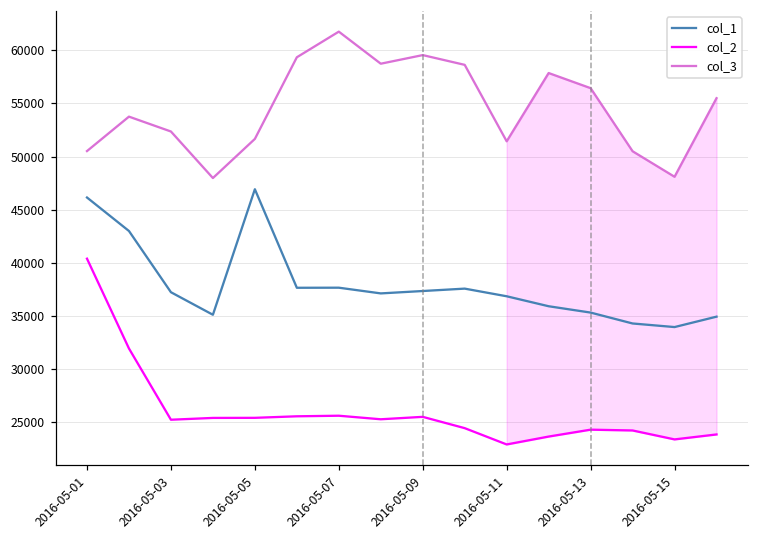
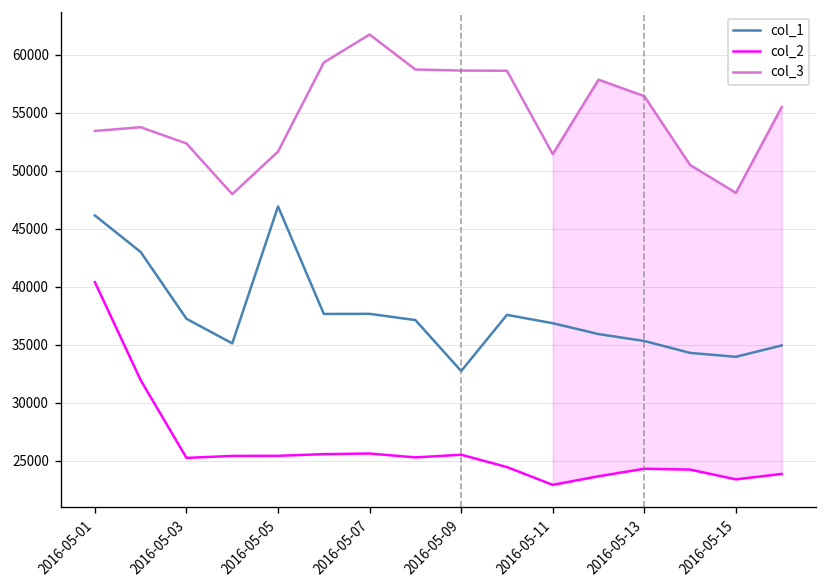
  {
    "col_1": {
      "2016-05-01": 46000,
      "2016-05-03": 37000,
      "2016-05-05": 47000,
      "2016-05-07": 38000,
-     "2016-05-09": 37000,
+     "2016-05-09": 33000,
      "2016-05-11": 37000,
      "2016-05-13": 35000,
      "2016-05-15": 34000
    },
    "col_3": {
-     "2016-05-01": 51000,
+     "2016-05-01": 53000,
      "2016-05-03": 52000,
      "2016-05-05": 52000,
      "2016-05-07": 62000,
-     "2016-05-09": 60000
+     "2016-05-09": 59000
    }
  }
